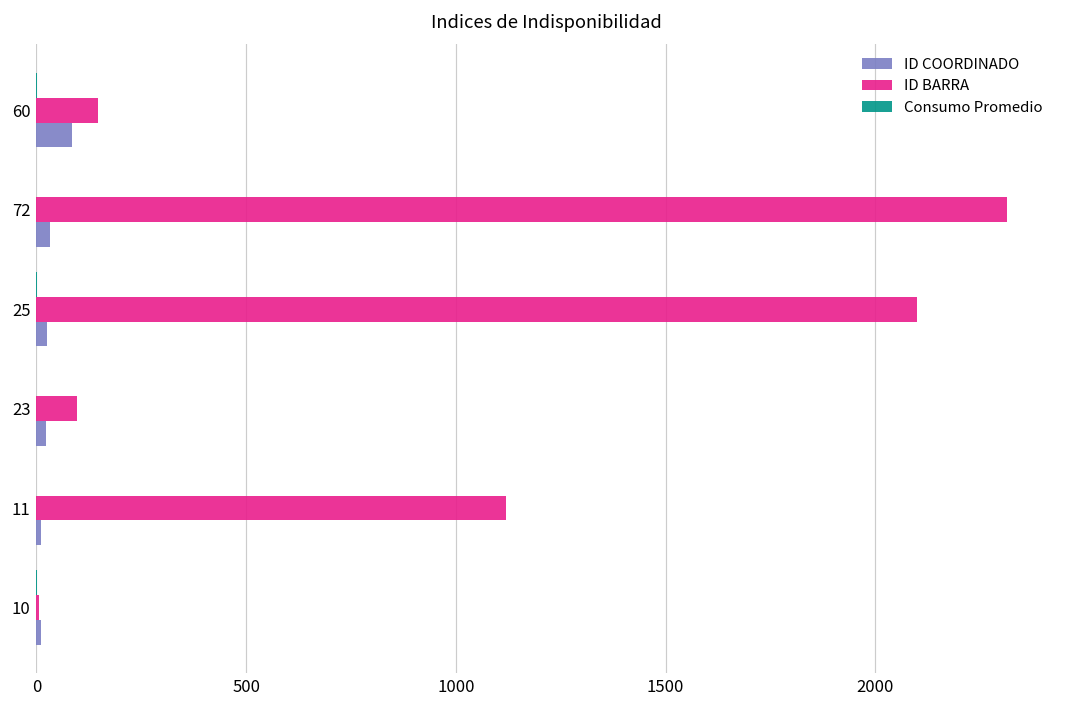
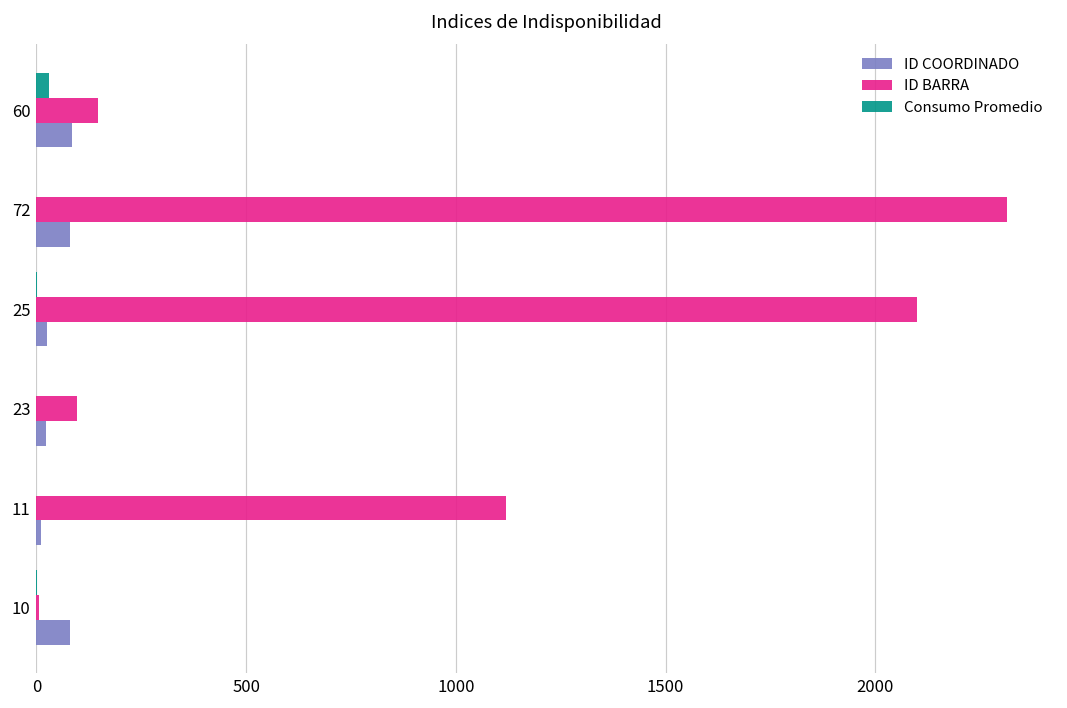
  {
    "ID COORDINADO": {
      "60": 90,
-     "72": 30,
+     "72": 80,
      "25": 30,
      "23": 20,
      "11": 10,
-     "10": 10
+     "10": 80
    },
    "ID BARRA": {
      "60": 150,
      "72": 2320,
      "25": 2100,
      "23": 100,
      "11": 1120
    },
    "Consumo Promedio": {
-     "60": 0,
+     "60": 30,
      "23": 0,
      "11": 0
    }
  }
